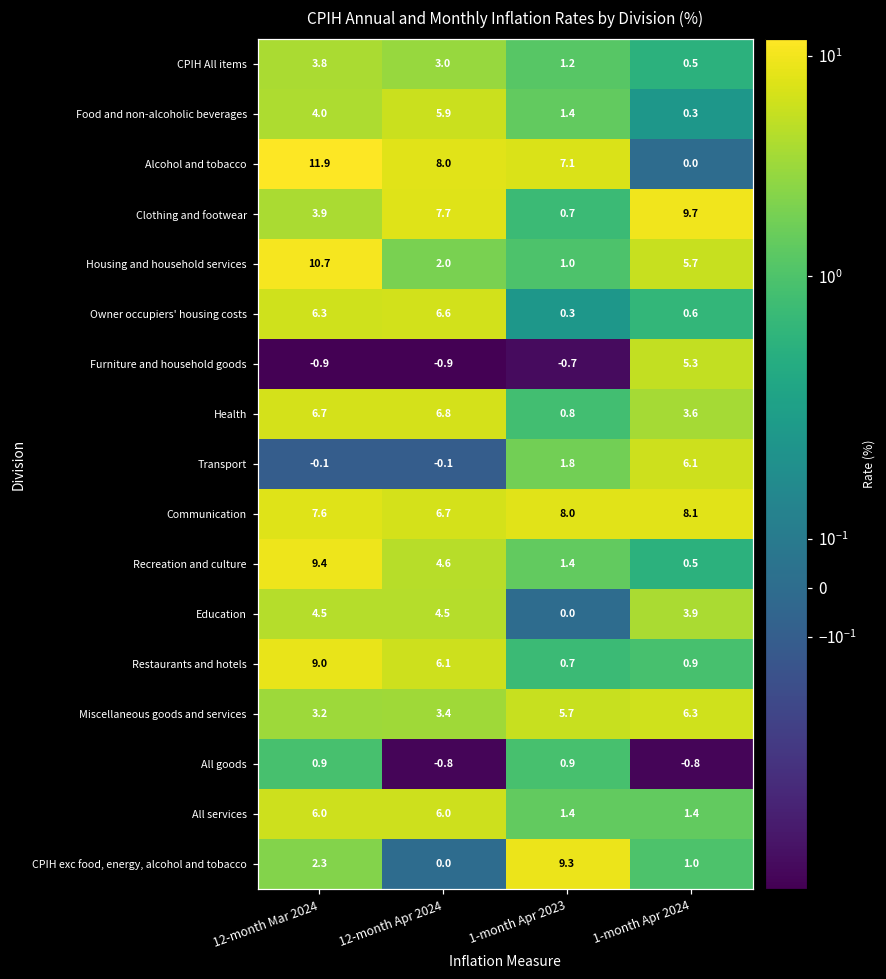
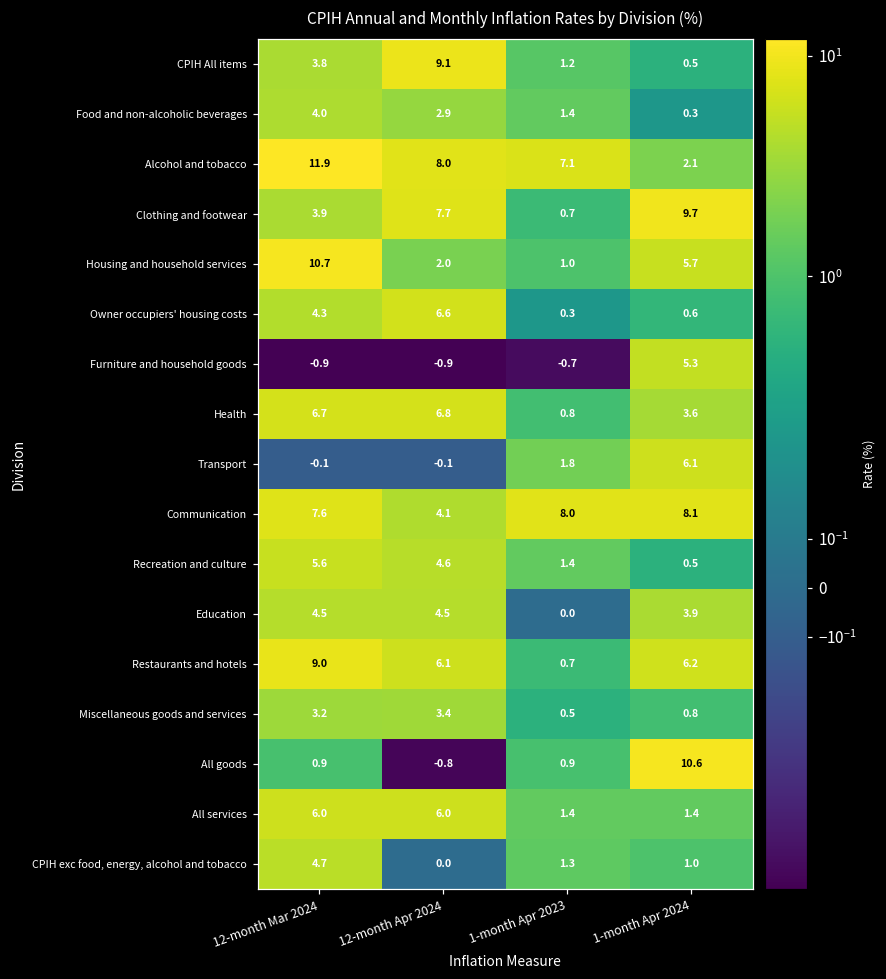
  {
    "CPIH All items": {
      "12-month Mar 2024": 3.8,
-     "12-month Apr 2024": 3.0,
+     "12-month Apr 2024": 9.1,
      "1-month Apr 2023": 1.2,
      "1-month Apr 2024": 0.5
    },
    "Food and non-alcoholic beverages": {
      "12-month Mar 2024": 4.0,
-     "12-month Apr 2024": 5.9,
+     "12-month Apr 2024": 2.9,
      "1-month Apr 2023": 1.4,
      "1-month Apr 2024": 0.3
    },
    "Alcohol and tobacco": {
      "12-month Mar 2024": 11.9,
      "12-month Apr 2024": 8.0,
      "1-month Apr 2023": 7.1,
-     "1-month Apr 2024": 0.0
+     "1-month Apr 2024": 2.1
    },
    "Clothing and footwear": {
      "12-month Mar 2024": 3.9,
      "12-month Apr 2024": 7.7,
      "1-month Apr 2023": 0.7,
      "1-month Apr 2024": 9.7
    },
    "Housing and household services": {
      "12-month Mar 2024": 10.7,
      "12-month Apr 2024": 2.0,
      "1-month Apr 2023": 1.0,
      "1-month Apr 2024": 5.7
    },
    "Owner occupiers' housing costs": {
-     "12-month Mar 2024": 6.3,
+     "12-month Mar 2024": 4.3,
      "12-month Apr 2024": 6.6,
      "1-month Apr 2023": 0.3,
      "1-month Apr 2024": 0.6
    },
    "Furniture and household goods": {
      "12-month Mar 2024": -0.9,
      "12-month Apr 2024": -0.9,
      "1-month Apr 2023": -0.7,
      "1-month Apr 2024": 5.3
    },
    "Health": {
      "12-month Mar 2024": 6.7,
      "12-month Apr 2024": 6.8,
      "1-month Apr 2023": 0.8,
      "1-month Apr 2024": 3.6
    },
    "Transport": {
      "12-month Mar 2024": -0.1,
      "12-month Apr 2024": -0.1,
      "1-month Apr 2023": 1.8,
      "1-month Apr 2024": 6.1
    },
    "Communication": {
      "12-month Mar 2024": 7.6,
-     "12-month Apr 2024": 6.7,
+     "12-month Apr 2024": 4.1,
      "1-month Apr 2023": 8.0,
      "1-month Apr 2024": 8.1
    },
    "Recreation and culture": {
-     "12-month Mar 2024": 9.4,
+     "12-month Mar 2024": 5.6,
      "12-month Apr 2024": 4.6,
      "1-month Apr 2023": 1.4,
      "1-month Apr 2024": 0.5
    },
    "Education": {
      "12-month Mar 2024": 4.5,
      "12-month Apr 2024": 4.5,
      "1-month Apr 2023": 0.0,
      "1-month Apr 2024": 3.9
    },
    "Restaurants and hotels": {
      "12-month Mar 2024": 9.0,
      "12-month Apr 2024": 6.1,
      "1-month Apr 2023": 0.7,
-     "1-month Apr 2024": 0.9
+     "1-month Apr 2024": 6.2
    },
    "Miscellaneous goods and services": {
      "12-month Mar 2024": 3.2,
      "12-month Apr 2024": 3.4,
-     "1-month Apr 2023": 5.7,
-     "1-month Apr 2024": 6.3
+     "1-month Apr 2023": 0.5,
+     "1-month Apr 2024": 0.8
    },
    "All goods": {
      "12-month Mar 2024": 0.9,
      "12-month Apr 2024": -0.8,
      "1-month Apr 2023": 0.9,
-     "1-month Apr 2024": -0.8
+     "1-month Apr 2024": 10.6
    },
    "All services": {
      "12-month Mar 2024": 6.0,
      "12-month Apr 2024": 6.0,
      "1-month Apr 2023": 1.4,
      "1-month Apr 2024": 1.4
    },
    "CPIH exc food, energy, alcohol and tobacco": {
-     "12-month Mar 2024": 2.3,
+     "12-month Mar 2024": 4.7,
      "12-month Apr 2024": 0.0,
-     "1-month Apr 2023": 9.3,
+     "1-month Apr 2023": 1.3,
      "1-month Apr 2024": 1.0
    }
  }
